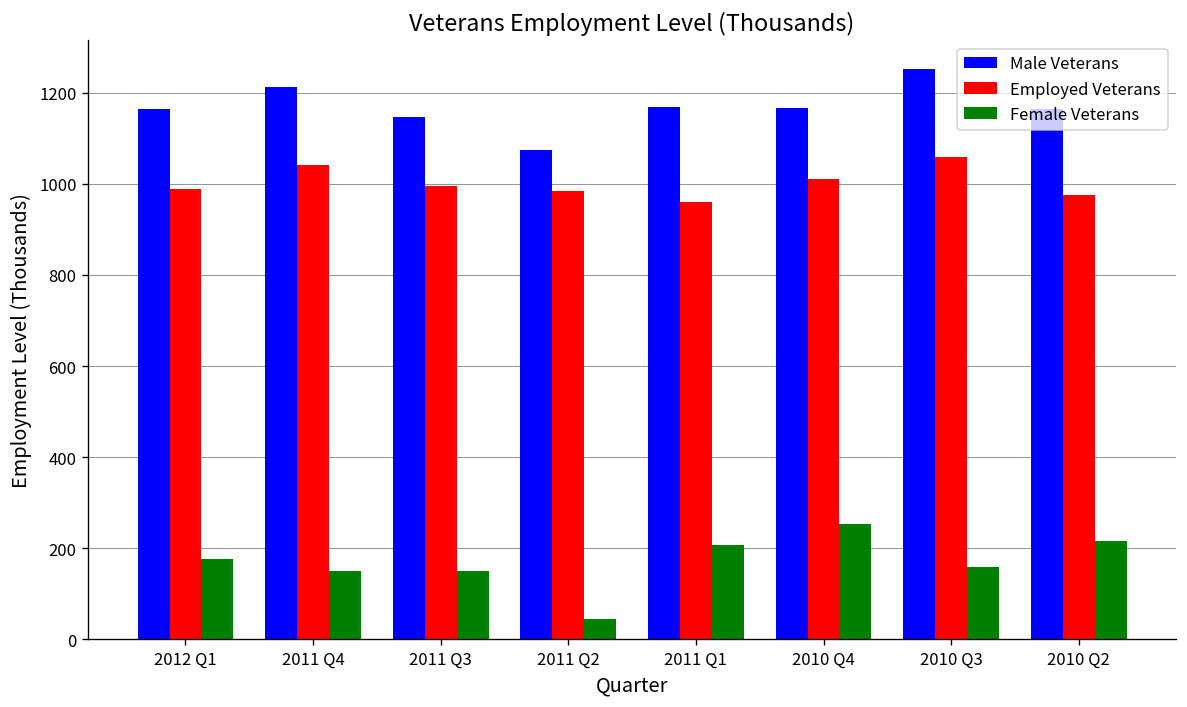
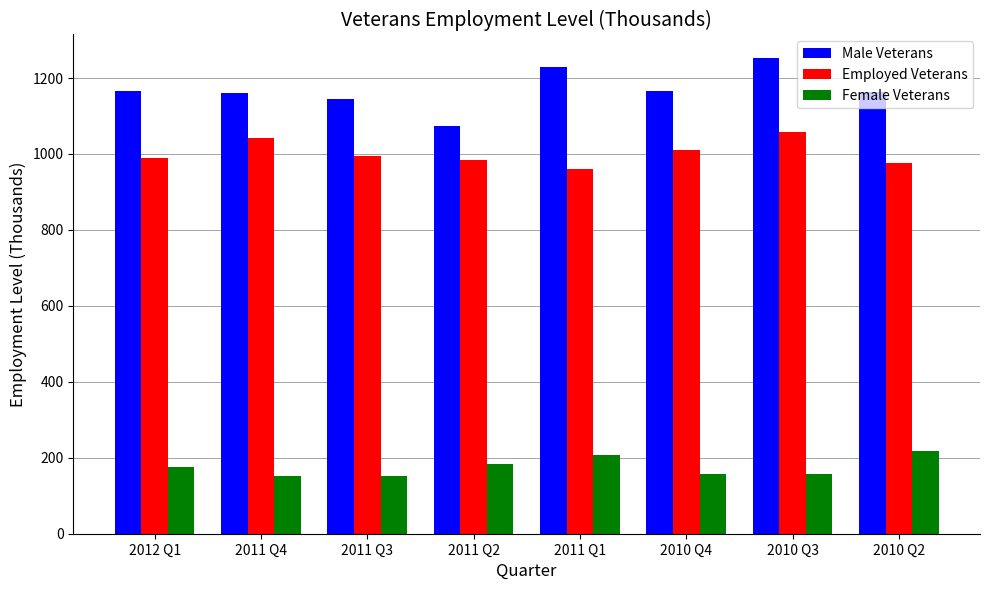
  {
    "Male Veterans": {
      "2012 Q1": 1170,
-     "2011 Q4": 1210,
+     "2011 Q4": 1160,
      "2011 Q3": 1150,
      "2011 Q2": 1070,
-     "2011 Q1": 1170,
+     "2011 Q1": 1230,
      "2010 Q4": 1170,
      "2010 Q3": 1250
    },
    "Employed Veterans": {
      "2012 Q1": 990,
      "2011 Q4": 1040,
      "2011 Q3": 1000,
      "2011 Q2": 990,
      "2011 Q1": 960,
      "2010 Q4": 1010,
      "2010 Q3": 1060,
      "2010 Q2": 980
    },
    "Female Veterans": {
      "2012 Q1": 180,
      "2011 Q4": 150,
      "2011 Q3": 150,
-     "2011 Q2": 40,
+     "2011 Q2": 180,
      "2011 Q1": 210,
-     "2010 Q4": 250,
+     "2010 Q4": 160,
      "2010 Q3": 160,
      "2010 Q2": 220
    }
  }
